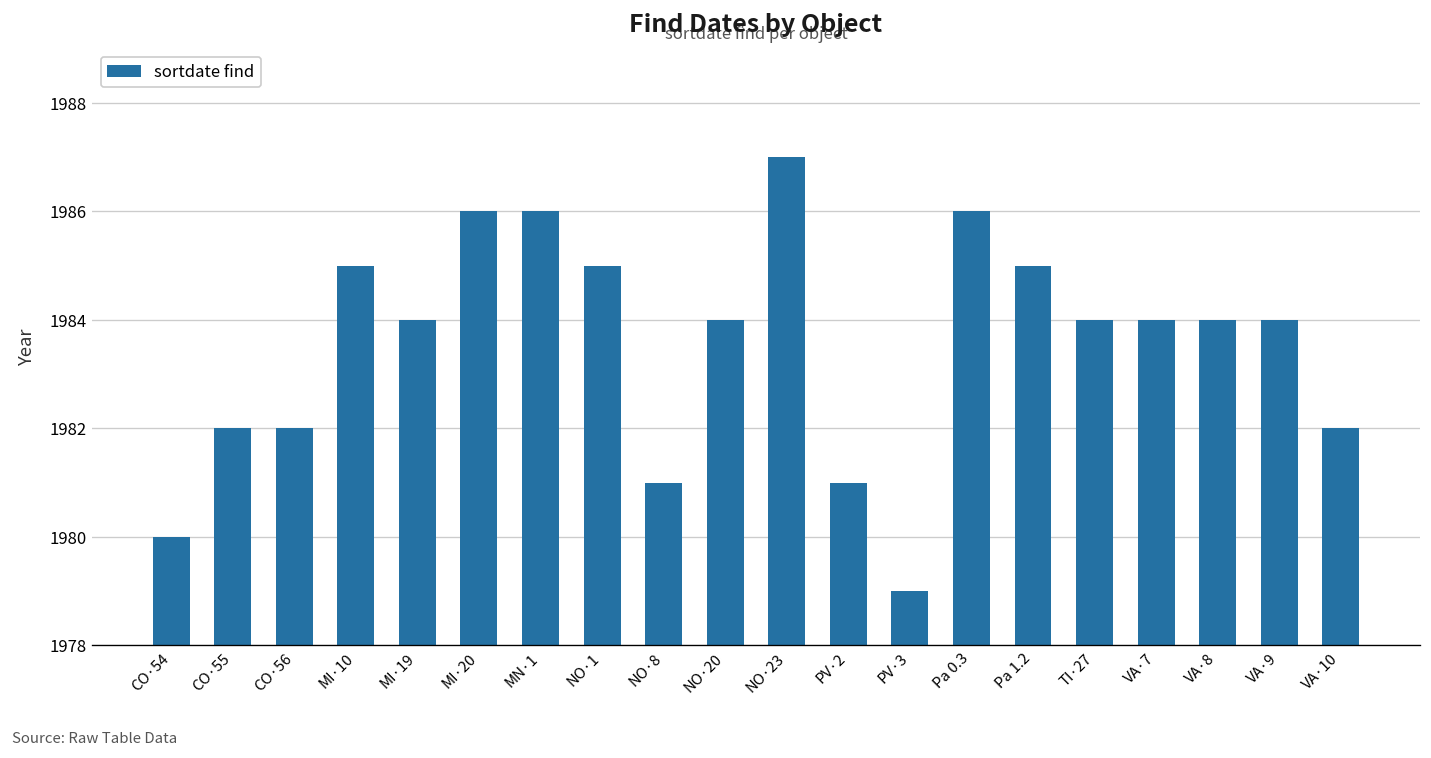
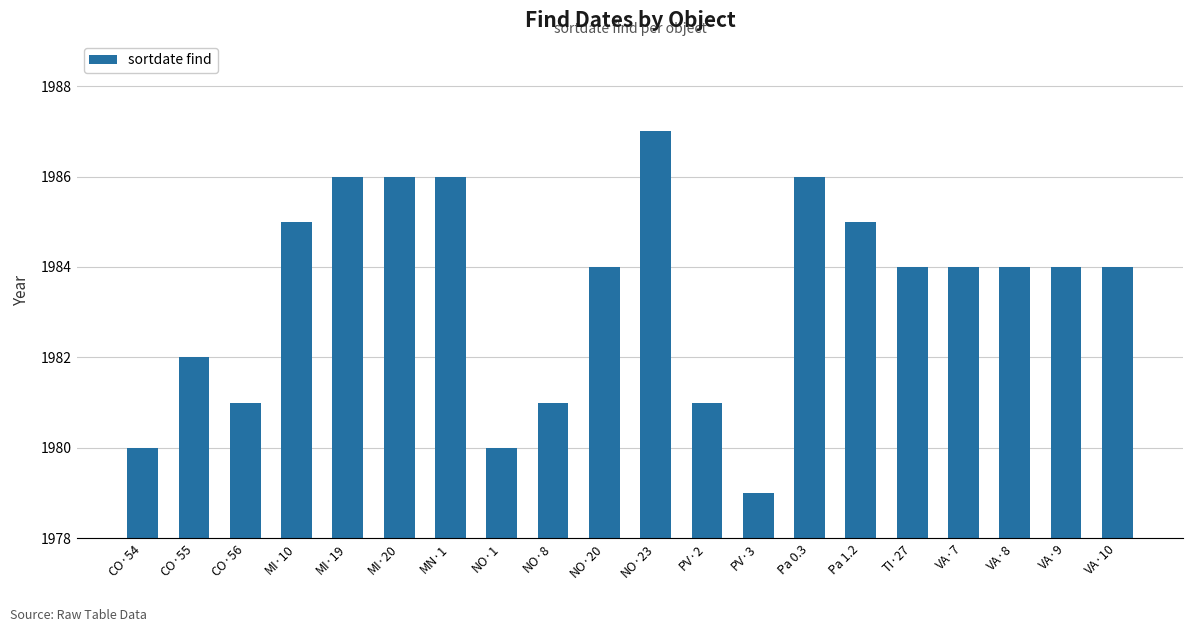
  {
    "CO·54": 1980,
    "CO·55": 1982,
-   "CO·56": 1982,
+   "CO·56": 1981,
    "MI·10": 1985,
-   "MI·19": 1984,
+   "MI·19": 1986,
    "MI·20": 1986,
    "MN·1": 1986,
-   "NO·1": 1985,
+   "NO·1": 1980,
    "NO·8": 1981,
    "NO·20": 1984,
    "NO·23": 1987,
    "PV·2": 1981,
    "PV·3": 1979,
    "Pa 0.3": 1986,
    "Pa 1.2": 1985,
    "TI·27": 1984,
    "VA·7": 1984,
    "VA·8": 1984,
    "VA·9": 1984,
-   "VA·10": 1982
+   "VA·10": 1984
  }
